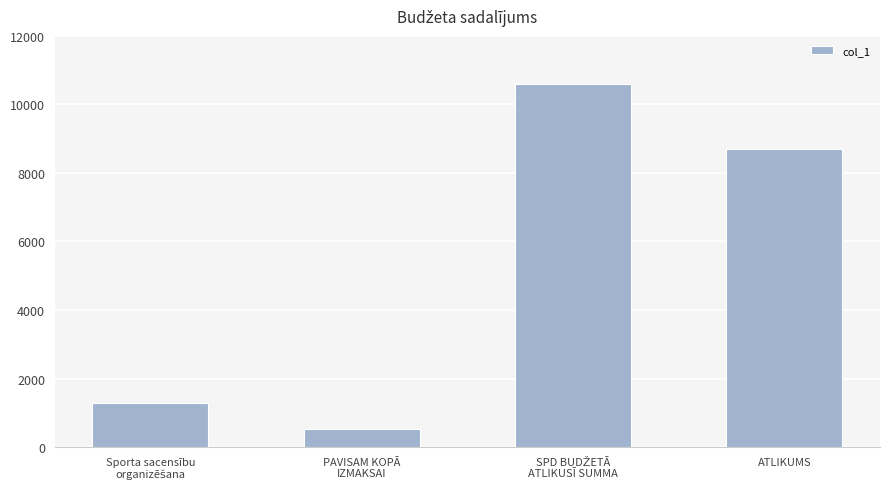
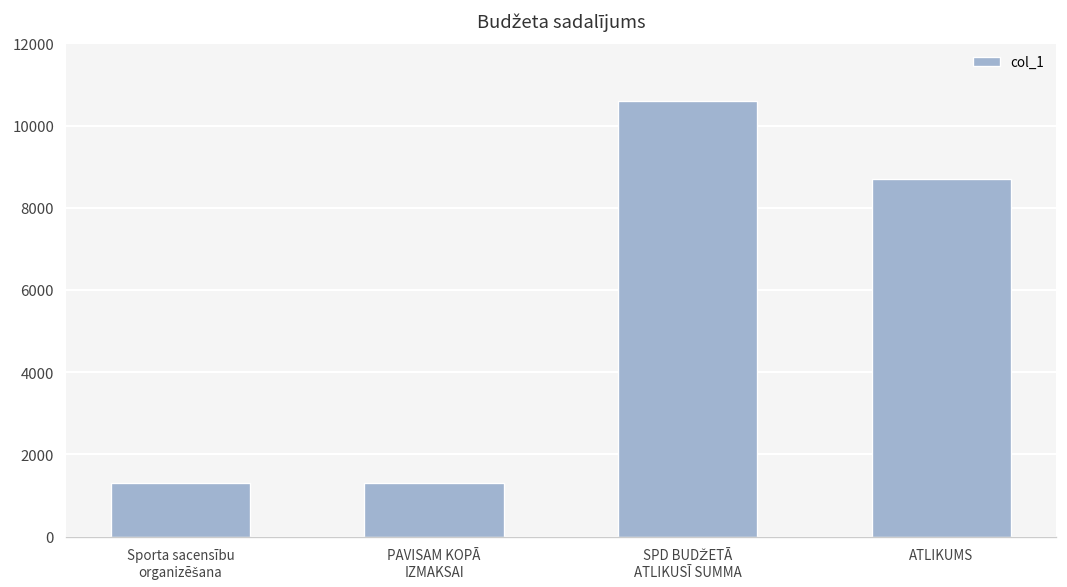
  {
    "Sporta sacensību organizēšana": 1300,
-   "PAVISAM KOPĀ IZMAKSAI": 500,
+   "PAVISAM KOPĀ IZMAKSAI": 1300,
    "SPD BUDŽETĀ ATLIKUSĪ SUMMA": 10600,
    "ATLIKUMS": 8700
  }
